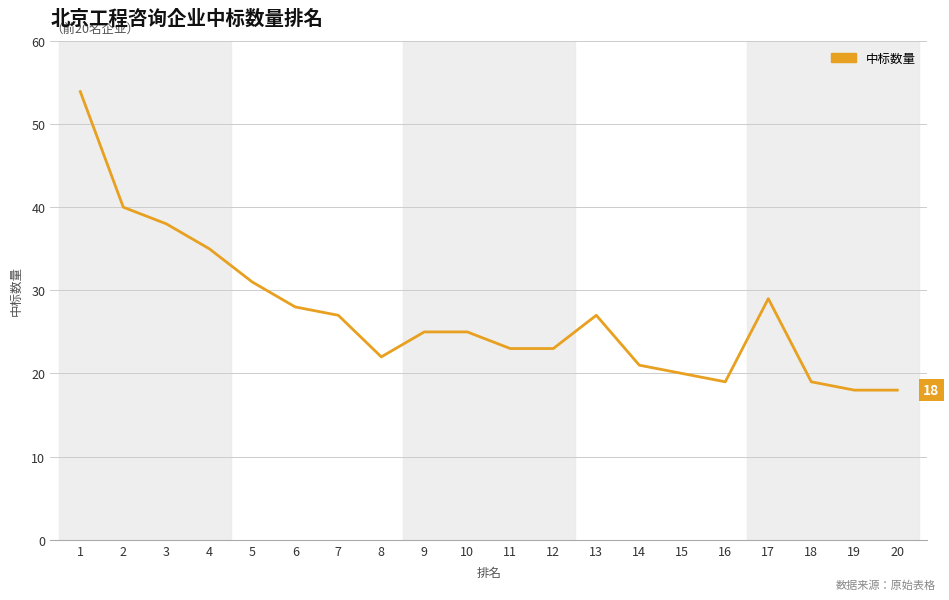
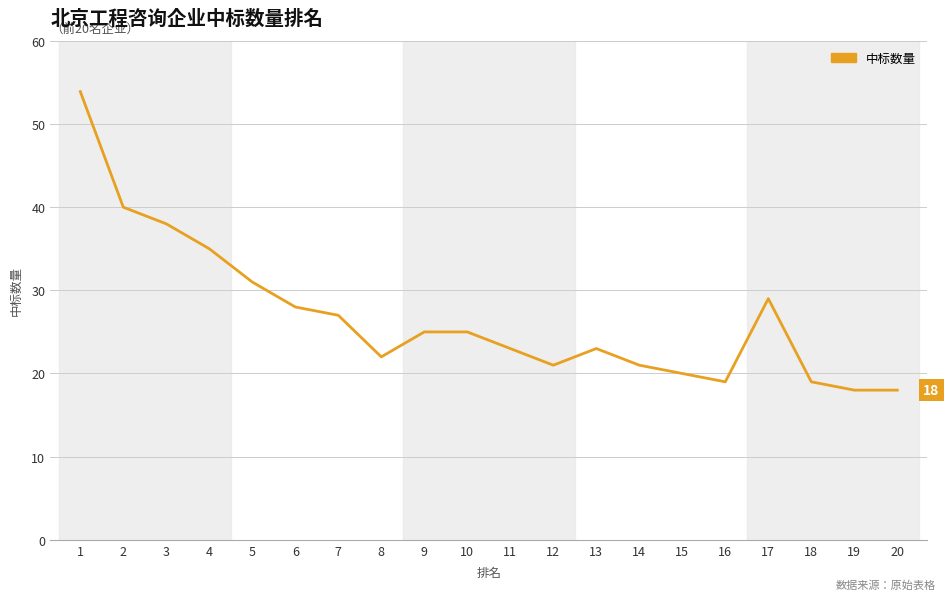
  {
    "1": 54,
    "2": 40,
    "3": 38,
    "4": 35,
    "5": 31,
    "6": 28,
    "7": 27,
    "8": 22,
    "9": 25,
    "10": 25,
    "11": 23,
-   "12": 23,
-   "13": 27,
+   "12": 21,
+   "13": 23,
    "14": 21,
    "15": 20,
    "16": 19,
    "17": 29,
    "18": 19,
    "19": 18
  }
